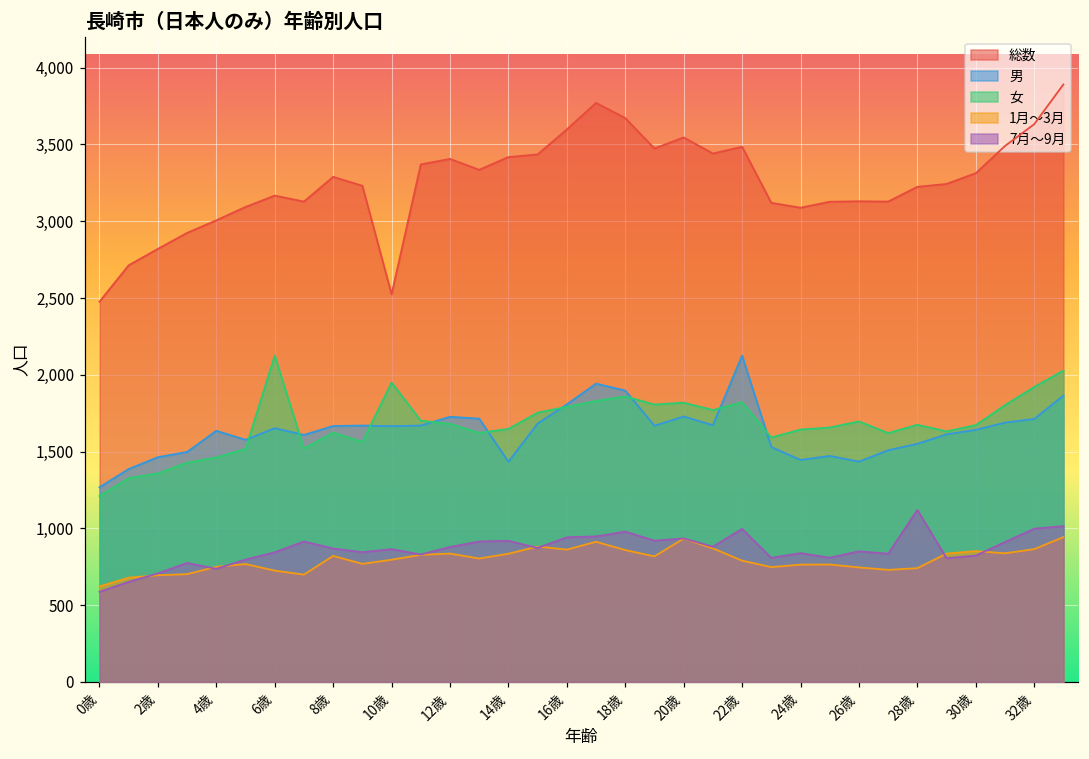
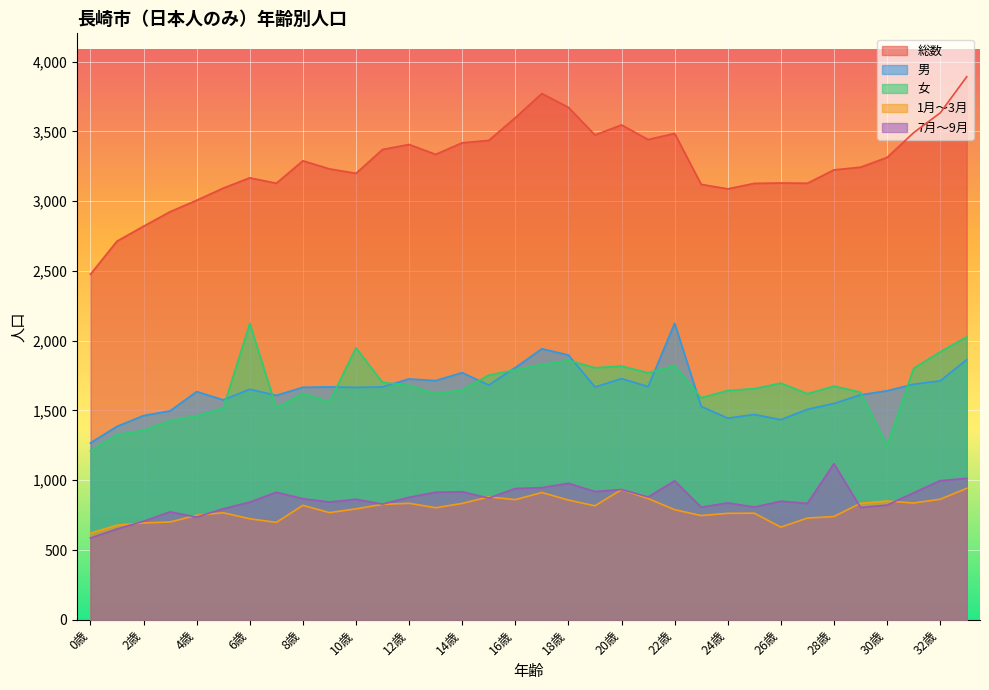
  {
    "総数": {
      "0歳": "2,480",
      "2歳": "2,820",
      "4歳": "3,010",
      "6歳": "3,170",
      "8歳": "3,290",
-     "10歳": "2,520",
+     "10歳": "3,200",
      "12歳": "3,410",
      "14歳": "3,420",
      "16歳": "3,600",
      "18歳": "3,670",
      "20歳": "3,550",
      "22歳": "3,490",
      "24歳": "3,090",
      "26歳": "3,130",
      "28歳": "3,220",
      "30歳": "3,310"
    },
    "男": {
      "0歳": "1,270",
      "2歳": "1,460",
      "4歳": "1,640",
      "6歳": "1,650",
      "8歳": "1,670",
      "10歳": "1,670",
      "12歳": "1,730",
-     "14歳": "1,430",
+     "14歳": "1,770",
      "18歳": "1,900",
      "20歳": "1,730",
      "22歳": "2,130",
      "24歳": "1,450",
      "26歳": "1,430",
      "28歳": "1,550",
      "30歳": "1,640",
      "32歳": "1,710"
    },
    "女": {
      "0歳": "1,210",
      "2歳": "1,360",
      "4歳": "1,460",
      "6歳": "2,120",
      "8歳": "1,620",
      "10歳": "1,950",
      "12歳": "1,680",
      "14歳": "1,650",
      "18歳": "1,860",
      "20歳": "1,820",
      "22歳": "1,820",
      "24歳": "1,640",
      "26歳": "1,700",
      "28歳": "1,670",
-     "30歳": "1,670",
+     "30歳": "1,250",
      "32歳": "1,920"
    },
    "1月～3月": {
      "0歳": "620",
      "6歳": "720",
      "8歳": "820",
      "10歳": "800",
      "12歳": "840",
      "14歳": "830",
      "16歳": "860",
      "18歳": "860",
      "22歳": "790",
      "24歳": "760",
-     "26歳": "750",
+     "26歳": "660",
      "28歳": "740",
      "30歳": "850",
      "32歳": "860"
    },
    "7月～9月": {
      "0歳": "590",
      "6歳": "840",
      "8歳": "870",
      "10歳": "860",
      "12歳": "880",
      "14歳": "920",
      "16歳": "940",
      "18歳": "980",
      "22歳": "1,000",
      "24歳": "840",
      "26歳": "850",
      "28歳": "1,120",
      "30歳": "820",
      "32歳": "1,000"
    }
  }
